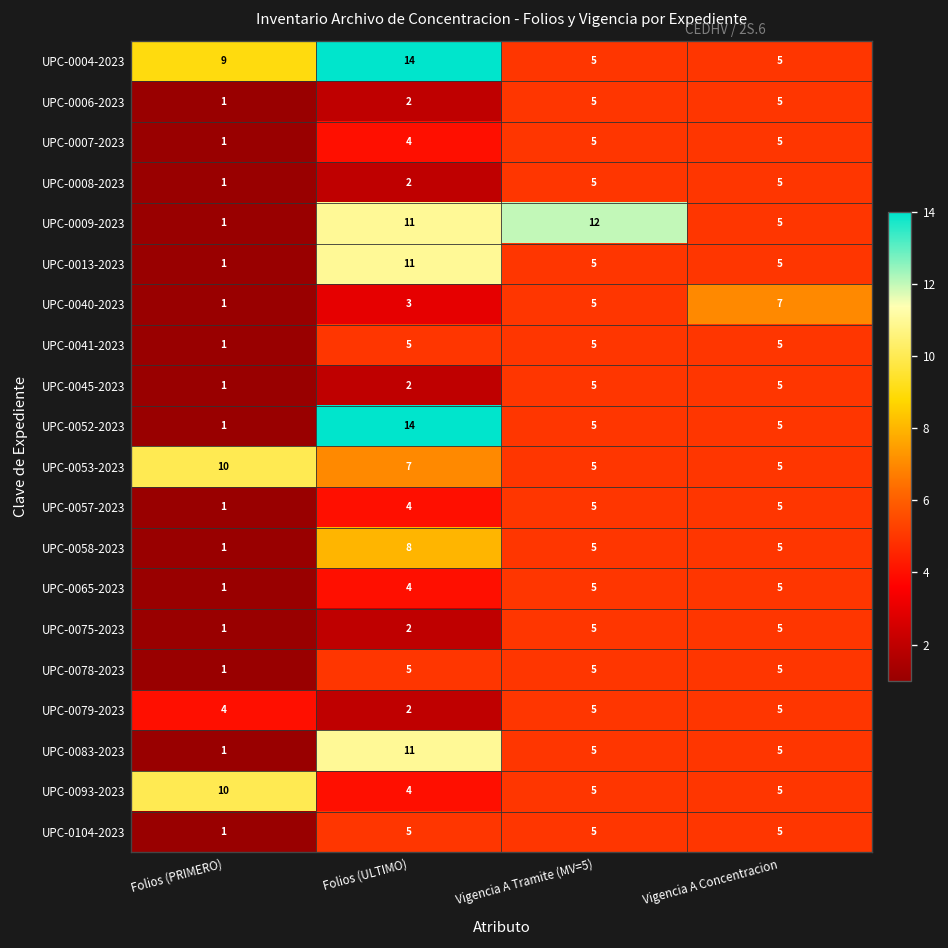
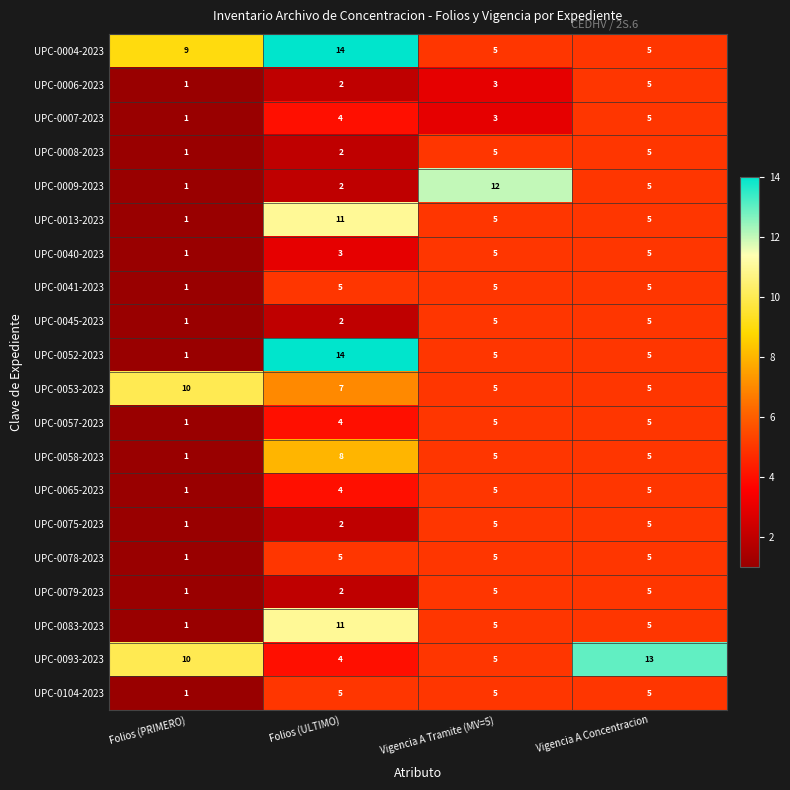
  {
    "UPC-0004-2023": {
      "Folios (PRIMERO)": 9,
      "Folios (ULTIMO)": 14,
      "Vigencia A Tramite (MV=5)": 5,
      "Vigencia A Concentracion": 5
    },
    "UPC-0006-2023": {
      "Folios (PRIMERO)": 1,
      "Folios (ULTIMO)": 2,
-     "Vigencia A Tramite (MV=5)": 5,
+     "Vigencia A Tramite (MV=5)": 3,
      "Vigencia A Concentracion": 5
    },
    "UPC-0007-2023": {
      "Folios (PRIMERO)": 1,
      "Folios (ULTIMO)": 4,
-     "Vigencia A Tramite (MV=5)": 5,
+     "Vigencia A Tramite (MV=5)": 3,
      "Vigencia A Concentracion": 5
    },
    "UPC-0008-2023": {
      "Folios (PRIMERO)": 1,
      "Folios (ULTIMO)": 2,
      "Vigencia A Tramite (MV=5)": 5,
      "Vigencia A Concentracion": 5
    },
    "UPC-0009-2023": {
      "Folios (PRIMERO)": 1,
-     "Folios (ULTIMO)": 11,
+     "Folios (ULTIMO)": 2,
      "Vigencia A Tramite (MV=5)": 12,
      "Vigencia A Concentracion": 5
    },
    "UPC-0013-2023": {
      "Folios (PRIMERO)": 1,
      "Folios (ULTIMO)": 11,
      "Vigencia A Tramite (MV=5)": 5,
      "Vigencia A Concentracion": 5
    },
    "UPC-0040-2023": {
      "Folios (PRIMERO)": 1,
      "Folios (ULTIMO)": 3,
      "Vigencia A Tramite (MV=5)": 5,
-     "Vigencia A Concentracion": 7
+     "Vigencia A Concentracion": 5
    },
    "UPC-0041-2023": {
      "Folios (PRIMERO)": 1,
      "Folios (ULTIMO)": 5,
      "Vigencia A Tramite (MV=5)": 5,
      "Vigencia A Concentracion": 5
    },
    "UPC-0045-2023": {
      "Folios (PRIMERO)": 1,
      "Folios (ULTIMO)": 2,
      "Vigencia A Tramite (MV=5)": 5,
      "Vigencia A Concentracion": 5
    },
    "UPC-0052-2023": {
      "Folios (PRIMERO)": 1,
      "Folios (ULTIMO)": 14,
      "Vigencia A Tramite (MV=5)": 5,
      "Vigencia A Concentracion": 5
    },
    "UPC-0053-2023": {
      "Folios (PRIMERO)": 10,
      "Folios (ULTIMO)": 7,
      "Vigencia A Tramite (MV=5)": 5,
      "Vigencia A Concentracion": 5
    },
    "UPC-0057-2023": {
      "Folios (PRIMERO)": 1,
      "Folios (ULTIMO)": 4,
      "Vigencia A Tramite (MV=5)": 5,
      "Vigencia A Concentracion": 5
    },
    "UPC-0058-2023": {
      "Folios (PRIMERO)": 1,
      "Folios (ULTIMO)": 8,
      "Vigencia A Tramite (MV=5)": 5,
      "Vigencia A Concentracion": 5
    },
    "UPC-0065-2023": {
      "Folios (PRIMERO)": 1,
      "Folios (ULTIMO)": 4,
      "Vigencia A Tramite (MV=5)": 5,
      "Vigencia A Concentracion": 5
    },
    "UPC-0075-2023": {
      "Folios (PRIMERO)": 1,
      "Folios (ULTIMO)": 2,
      "Vigencia A Tramite (MV=5)": 5,
      "Vigencia A Concentracion": 5
    },
    "UPC-0078-2023": {
      "Folios (PRIMERO)": 1,
      "Folios (ULTIMO)": 5,
      "Vigencia A Tramite (MV=5)": 5,
      "Vigencia A Concentracion": 5
    },
    "UPC-0079-2023": {
-     "Folios (PRIMERO)": 4,
+     "Folios (PRIMERO)": 1,
      "Folios (ULTIMO)": 2,
      "Vigencia A Tramite (MV=5)": 5,
      "Vigencia A Concentracion": 5
    },
    "UPC-0083-2023": {
      "Folios (PRIMERO)": 1,
      "Folios (ULTIMO)": 11,
      "Vigencia A Tramite (MV=5)": 5,
      "Vigencia A Concentracion": 5
    },
    "UPC-0093-2023": {
      "Folios (PRIMERO)": 10,
      "Folios (ULTIMO)": 4,
      "Vigencia A Tramite (MV=5)": 5,
-     "Vigencia A Concentracion": 5
+     "Vigencia A Concentracion": 13
    },
    "UPC-0104-2023": {
      "Folios (PRIMERO)": 1,
      "Folios (ULTIMO)": 5,
      "Vigencia A Tramite (MV=5)": 5,
      "Vigencia A Concentracion": 5
    }
  }
